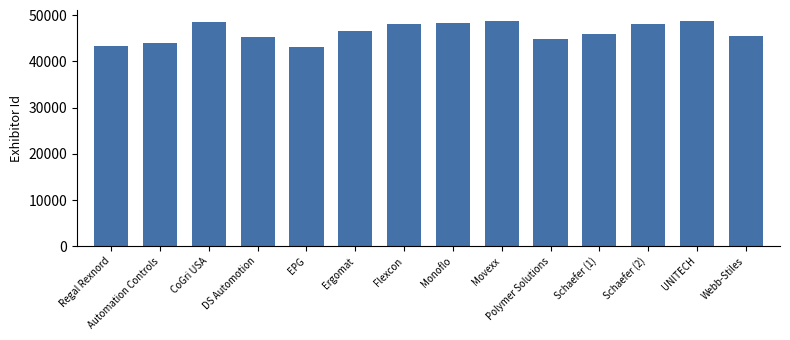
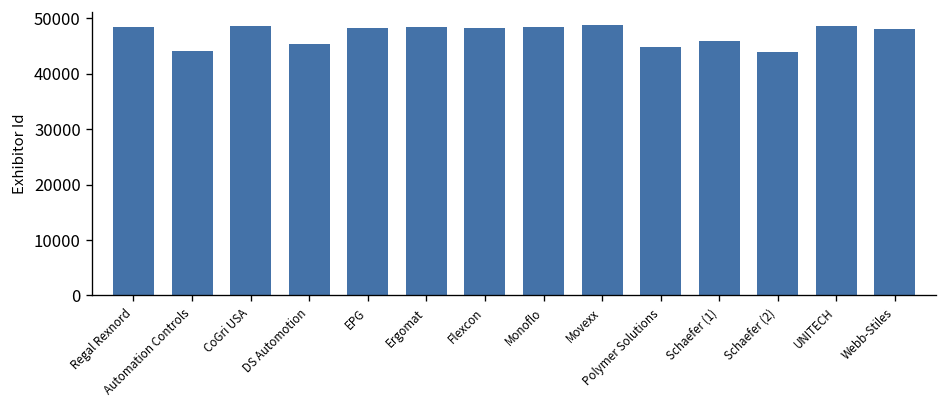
  {
-   "Regal Rexnord": 43000,
+   "Regal Rexnord": 48000,
    "Automation Controls": 44000,
    "CoGri USA": 49000,
    "DS Automotion": 45000,
-   "EPG": 43000,
-   "Ergomat": 47000,
+   "EPG": 48000,
+   "Ergomat": 48000,
    "Flexcon": 48000,
    "Monoflo": 48000,
    "Movexx": 49000,
    "Polymer Solutions": 45000,
    "Schaefer (1)": 46000,
-   "Schaefer (2)": 48000,
+   "Schaefer (2)": 44000,
    "UNITECH": 49000,
-   "Webb-Stiles": 46000
+   "Webb-Stiles": 48000
  }
